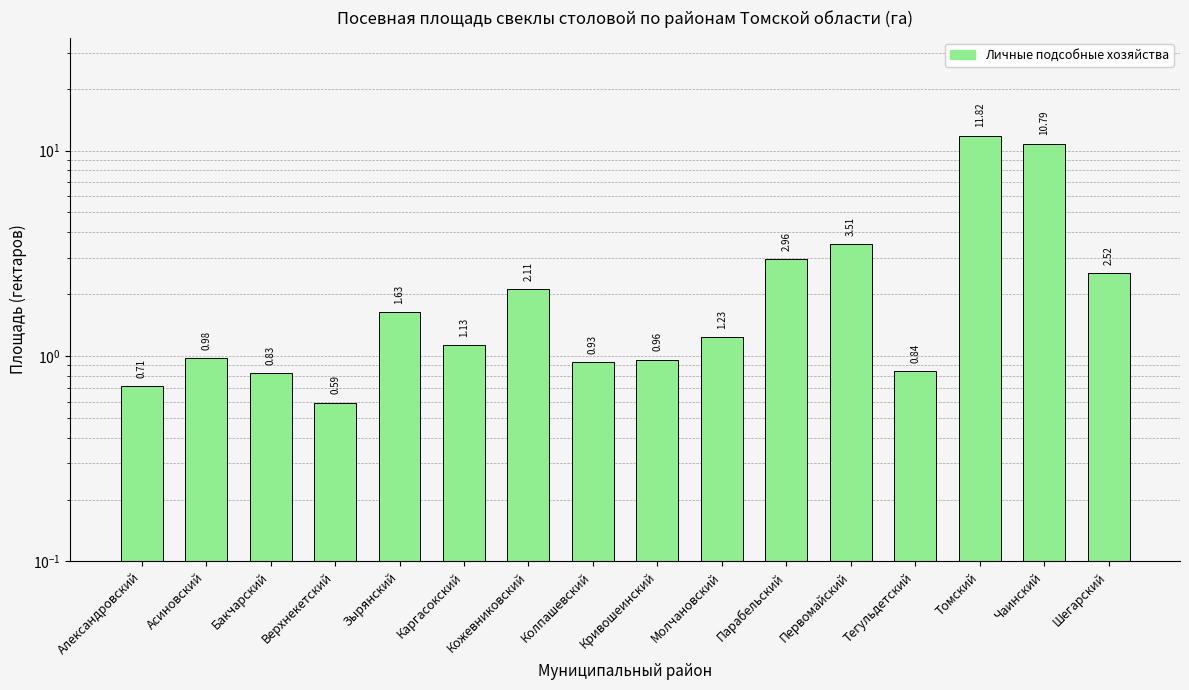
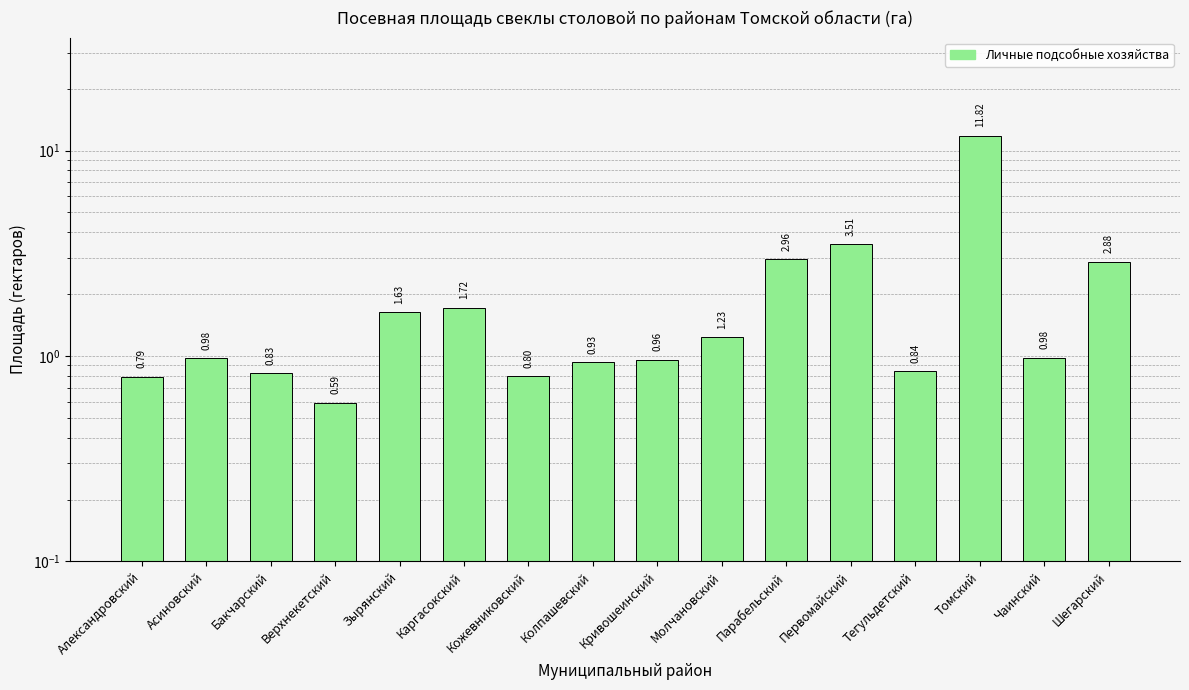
  {
-   "Александровский": 0.71,
+   "Александровский": 0.79,
    "Асиновский": 0.98,
    "Бакчарский": 0.83,
    "Верхнекетский": 0.59,
    "Зырянский": 1.63,
-   "Каргасокский": 1.13,
-   "Кожевниковский": 2.11,
+   "Каргасокский": 1.72,
+   "Кожевниковский": 0.80,
    "Колпашевский": 0.93,
    "Кривошеинский": 0.96,
    "Молчановский": 1.23,
    "Парабельский": 2.96,
    "Первомайский": 3.51,
    "Тегульдетский": 0.84,
    "Томский": 11.82,
-   "Чаинский": 10.79,
-   "Шегарский": 2.52
+   "Чаинский": 0.98,
+   "Шегарский": 2.88
  }
